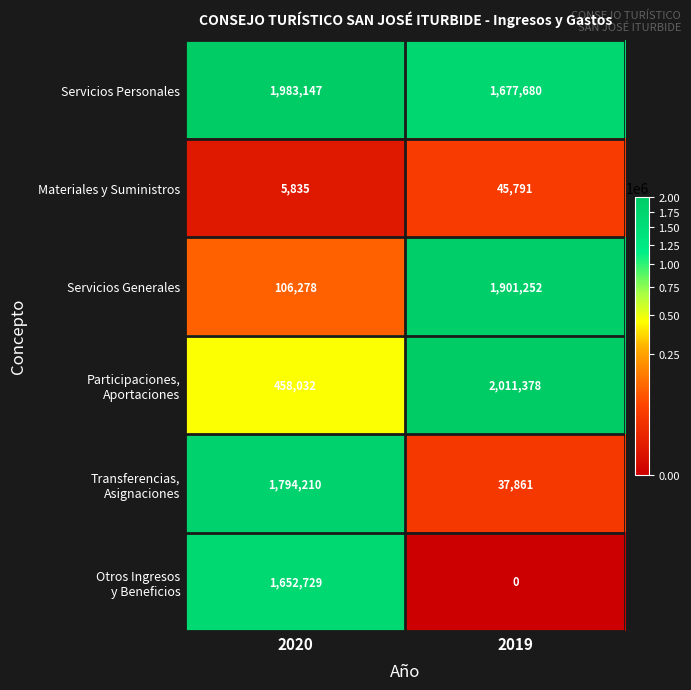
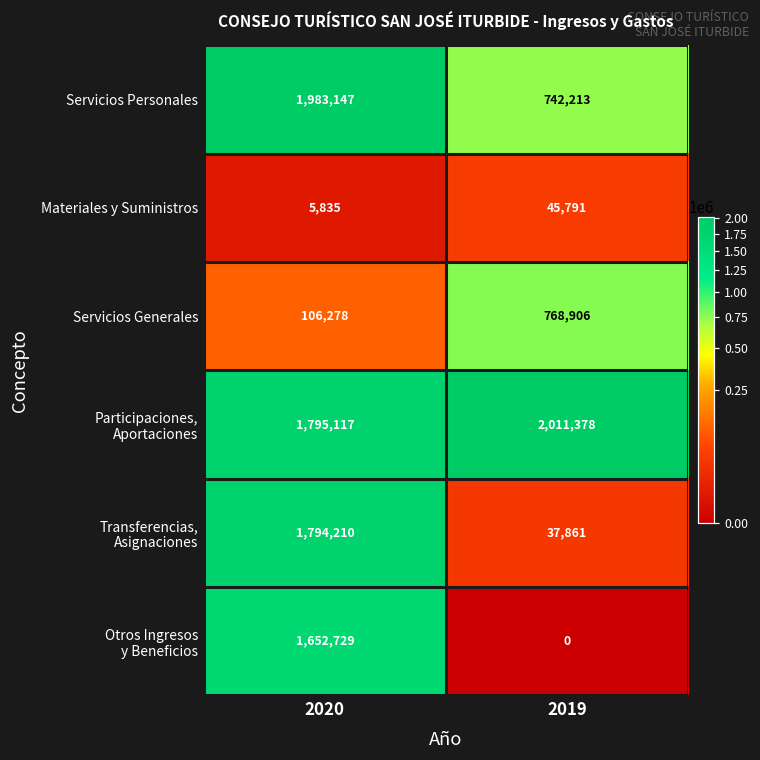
  {
    "Servicios Personales": {
      "2020": "1,983,147",
-     "2019": "1,677,680"
+     "2019": "742,213"
    },
    "Materiales y Suministros": {
      "2020": "5,835",
      "2019": "45,791"
    },
    "Servicios Generales": {
      "2020": "106,278",
-     "2019": "1,901,252"
+     "2019": "768,906"
    },
    "Participaciones, Aportaciones": {
-     "2020": "458,032",
+     "2020": "1,795,117",
      "2019": "2,011,378"
    },
    "Transferencias, Asignaciones": {
      "2020": "1,794,210",
      "2019": "37,861"
    },
    "Otros Ingresos y Beneficios": {
      "2020": "1,652,729",
      "2019": "0"
    }
  }
